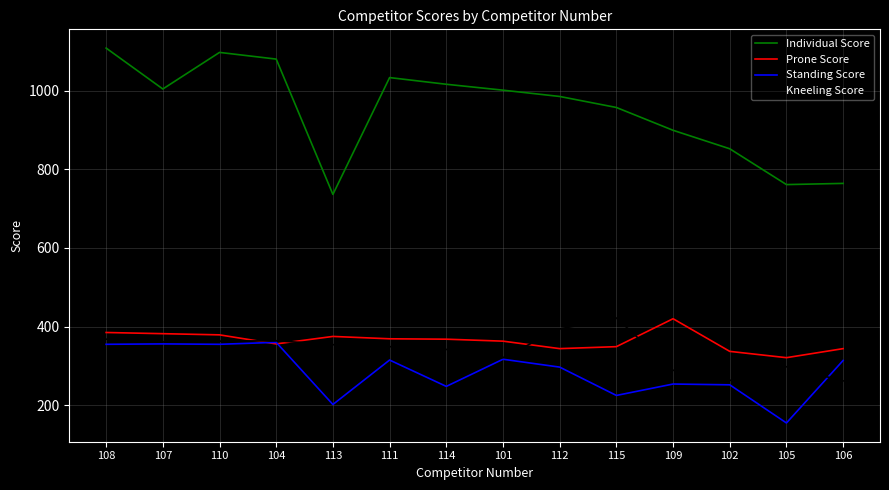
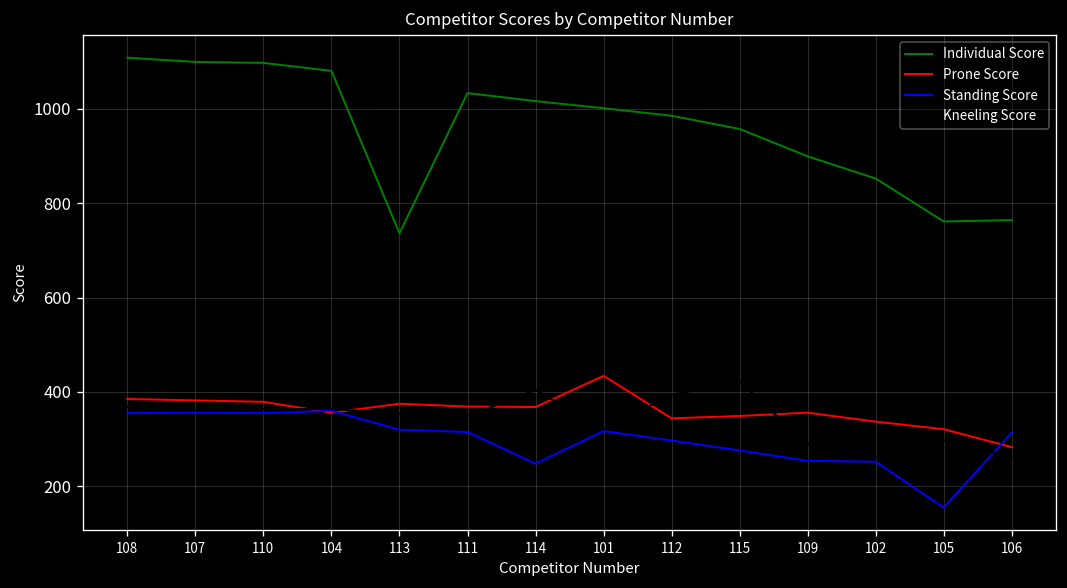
  {
    "Individual Score": {
      "108": 1110,
-     "107": 1000,
+     "107": 1100,
      "110": 1100,
      "104": 1080,
      "113": 740,
      "111": 1030,
      "114": 1020,
      "101": 1000,
      "112": 990,
      "115": 960,
      "109": 900,
      "102": 850,
      "105": 760,
      "106": 760
    },
    "Prone Score": {
      "108": 390,
      "107": 380,
      "110": 380,
      "113": 380,
      "111": 370,
      "114": 370,
-     "101": 360,
+     "101": 430,
      "112": 340,
      "115": 350,
-     "109": 420,
+     "109": 360,
      "102": 340,
      "105": 320,
-     "106": 340
+     "106": 280
    },
    "Standing Score": {
      "108": 360,
      "110": 360,
-     "113": 200,
+     "113": 320,
      "111": 320,
      "114": 250,
      "112": 300,
-     "115": 230,
+     "115": 280,
      "109": 250,
      "102": 250,
      "105": 160,
      "106": 310
    },
    "Kneeling Score": {
      "108": 370,
      "110": 360,
      "113": 350,
      "111": 350,
-     "114": 340,
+     "114": 400,
      "112": 390,
      "115": 420,
      "109": 290,
      "102": 260,
      "105": 300,
      "106": 260
    }
  }
